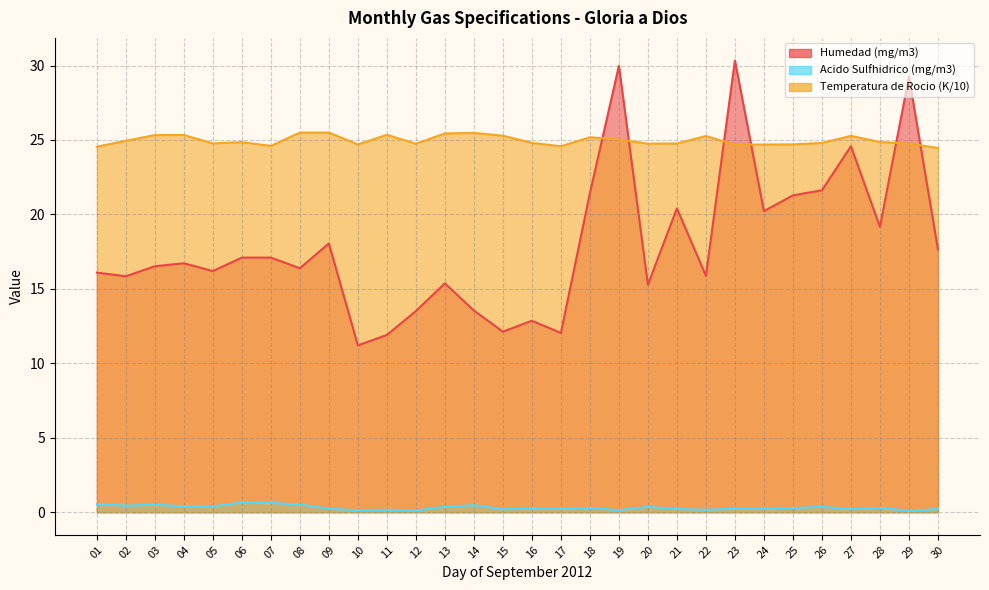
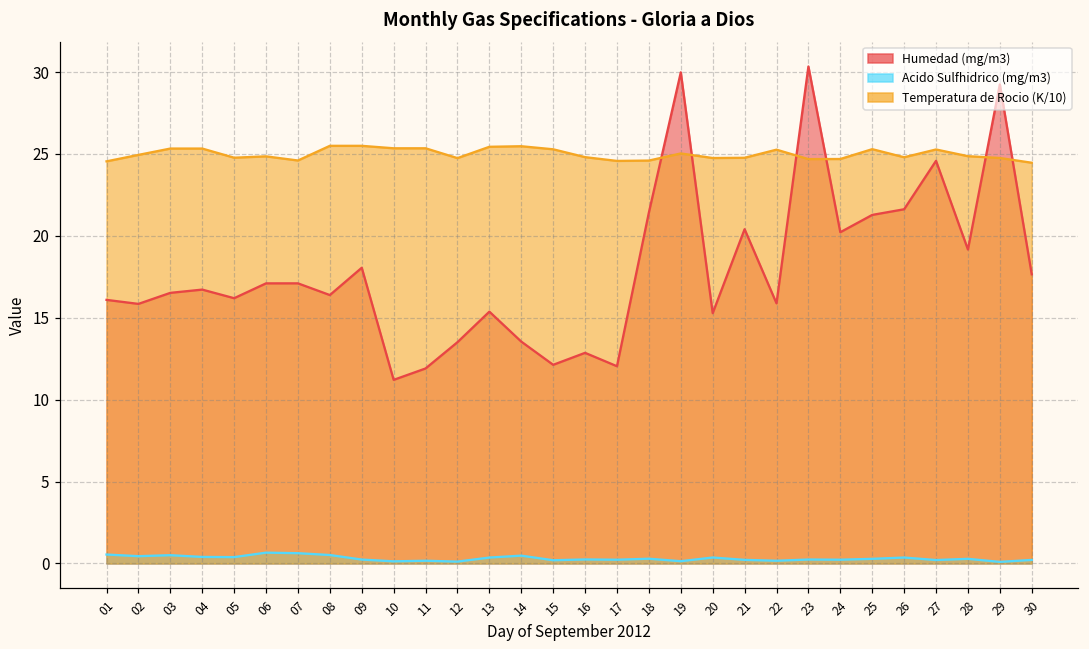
  {
    "Humedad (mg/m3)": {
      "01": 16.1,
      "02": 15.8,
      "03": 16.5,
      "04": 16.7,
      "05": 16.2,
      "06": 17.1,
      "07": 17.1,
      "08": 16.4,
      "09": 18.1,
      "10": 11.2,
      "11": 11.9,
      "12": 13.5,
      "13": 15.4,
      "14": 13.5,
      "15": 12.1,
      "16": 12.9,
      "17": 12.0,
      "18": 21.4,
      "19": 30.0,
      "20": 15.3,
      "21": 20.4,
      "22": 15.9,
      "23": 30.3,
      "24": 20.2,
      "25": 21.3,
      "26": 21.6,
      "27": 24.6,
      "28": 19.2,
      "30": 17.7
    },
    "Acido Sulfhidrico (mg/m3)": {
      "01": 0.5,
      "02": 0.4,
      "03": 0.5,
      "04": 0.4,
      "05": 0.4,
      "06": 0.7,
      "07": 0.6,
      "08": 0.5,
      "09": 0.2,
      "10": 0.1,
      "11": 0.2,
      "12": 0.1,
      "13": 0.4,
      "14": 0.5,
      "15": 0.2,
      "16": 0.2,
      "17": 0.2,
      "18": 0.3,
      "19": 0.1,
      "20": 0.4,
      "21": 0.2,
      "22": 0.2,
      "23": 0.2,
      "24": 0.2,
      "25": 0.3,
      "26": 0.4,
      "27": 0.2,
      "28": 0.3,
      "29": 0.1,
      "30": 0.2
    },
    "Temperatura de Rocio (K/10)": {
      "01": 24.5,
      "02": 24.9,
      "03": 25.3,
      "04": 25.3,
      "05": 24.8,
      "06": 24.9,
      "07": 24.6,
      "08": 25.5,
      "09": 25.5,
-     "10": 24.7,
+     "10": 25.3,
      "11": 25.3,
      "12": 24.7,
      "13": 25.4,
      "14": 25.5,
      "15": 25.3,
      "16": 24.8,
      "17": 24.6,
-     "18": 25.2,
+     "18": 24.6,
      "19": 25.0,
      "20": 24.8,
      "21": 24.8,
      "22": 25.3,
      "23": 24.7,
      "24": 24.7,
-     "25": 24.7,
+     "25": 25.3,
      "26": 24.8,
      "27": 25.3,
      "28": 24.9,
      "29": 24.8,
      "30": 24.5
    }
  }
